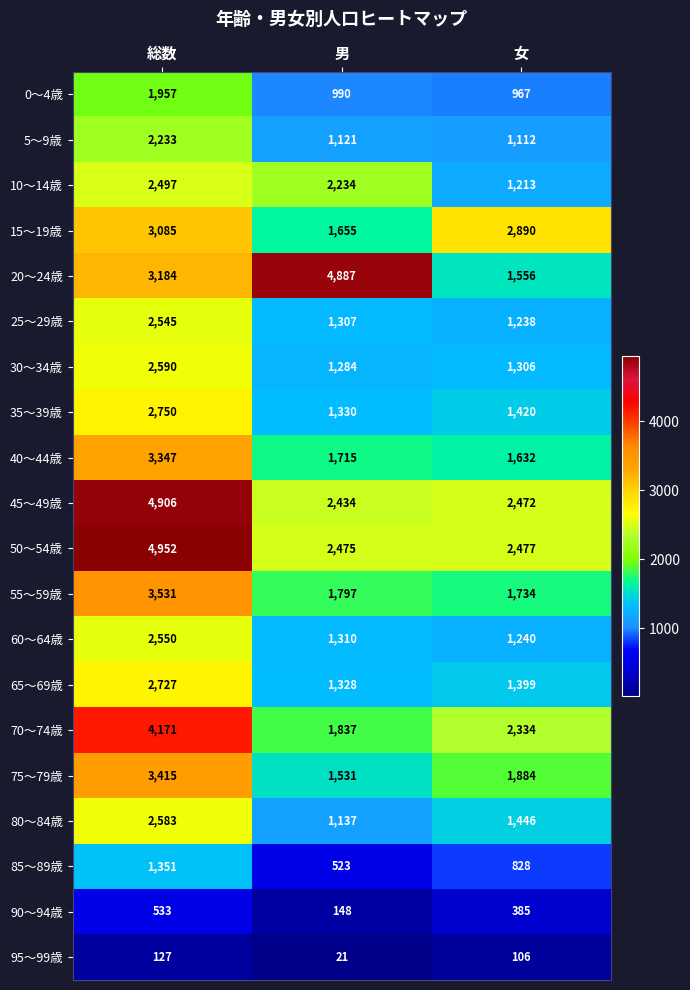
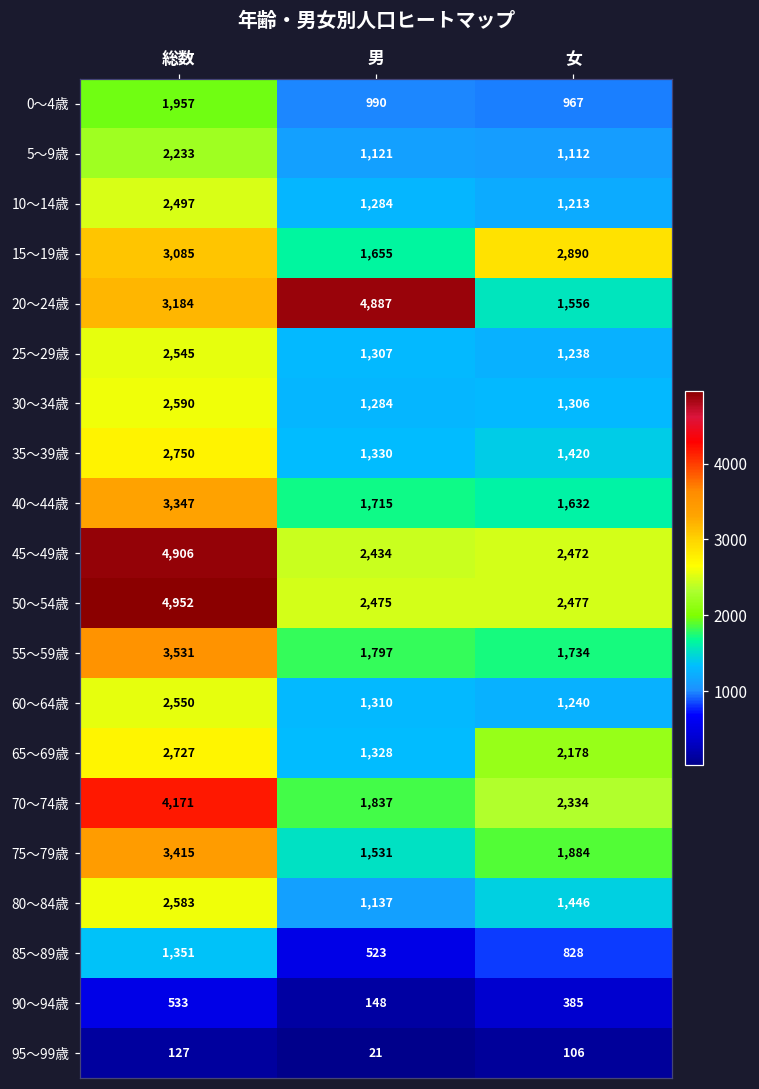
  {
    "0～4歳": {
      "総数": "1,957",
      "男": "990",
      "女": "967"
    },
    "5～9歳": {
      "総数": "2,233",
      "男": "1,121",
      "女": "1,112"
    },
    "10～14歳": {
      "総数": "2,497",
-     "男": "2,234",
+     "男": "1,284",
      "女": "1,213"
    },
    "15～19歳": {
      "総数": "3,085",
      "男": "1,655",
      "女": "2,890"
    },
    "20～24歳": {
      "総数": "3,184",
      "男": "4,887",
      "女": "1,556"
    },
    "25～29歳": {
      "総数": "2,545",
      "男": "1,307",
      "女": "1,238"
    },
    "30～34歳": {
      "総数": "2,590",
      "男": "1,284",
      "女": "1,306"
    },
    "35～39歳": {
      "総数": "2,750",
      "男": "1,330",
      "女": "1,420"
    },
    "40～44歳": {
      "総数": "3,347",
      "男": "1,715",
      "女": "1,632"
    },
    "45～49歳": {
      "総数": "4,906",
      "男": "2,434",
      "女": "2,472"
    },
    "50～54歳": {
      "総数": "4,952",
      "男": "2,475",
      "女": "2,477"
    },
    "55～59歳": {
      "総数": "3,531",
      "男": "1,797",
      "女": "1,734"
    },
    "60～64歳": {
      "総数": "2,550",
      "男": "1,310",
      "女": "1,240"
    },
    "65～69歳": {
      "総数": "2,727",
      "男": "1,328",
-     "女": "1,399"
+     "女": "2,178"
    },
    "70～74歳": {
      "総数": "4,171",
      "男": "1,837",
      "女": "2,334"
    },
    "75～79歳": {
      "総数": "3,415",
      "男": "1,531",
      "女": "1,884"
    },
    "80～84歳": {
      "総数": "2,583",
      "男": "1,137",
      "女": "1,446"
    },
    "85～89歳": {
      "総数": "1,351",
      "男": "523",
      "女": "828"
    },
    "90～94歳": {
      "総数": "533",
      "男": "148",
      "女": "385"
    },
    "95～99歳": {
      "総数": "127",
      "男": "21",
      "女": "106"
    }
  }
